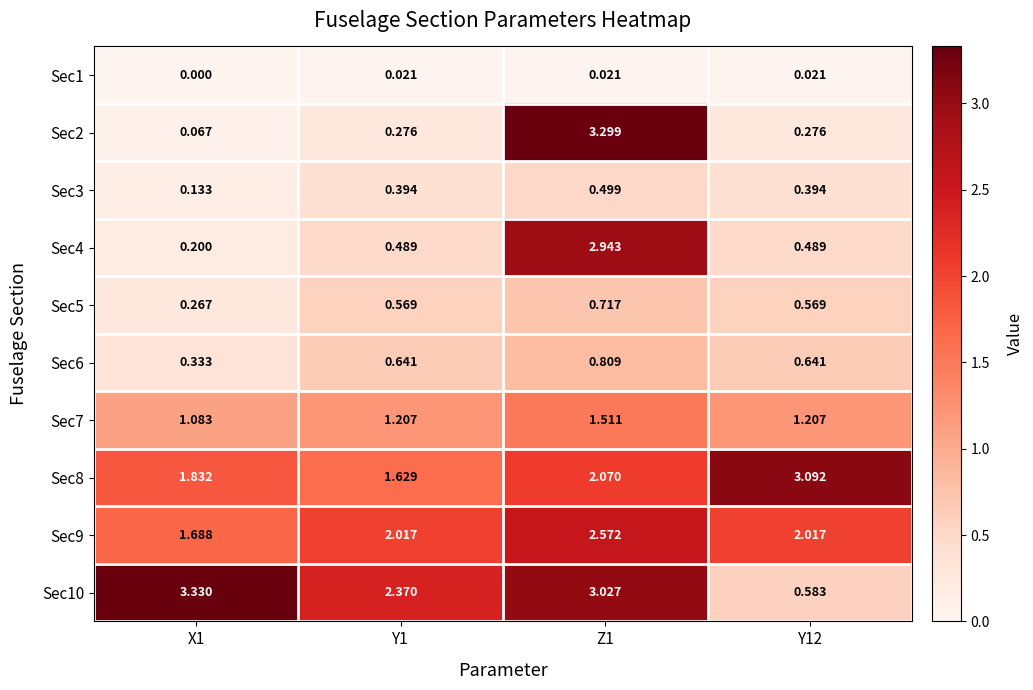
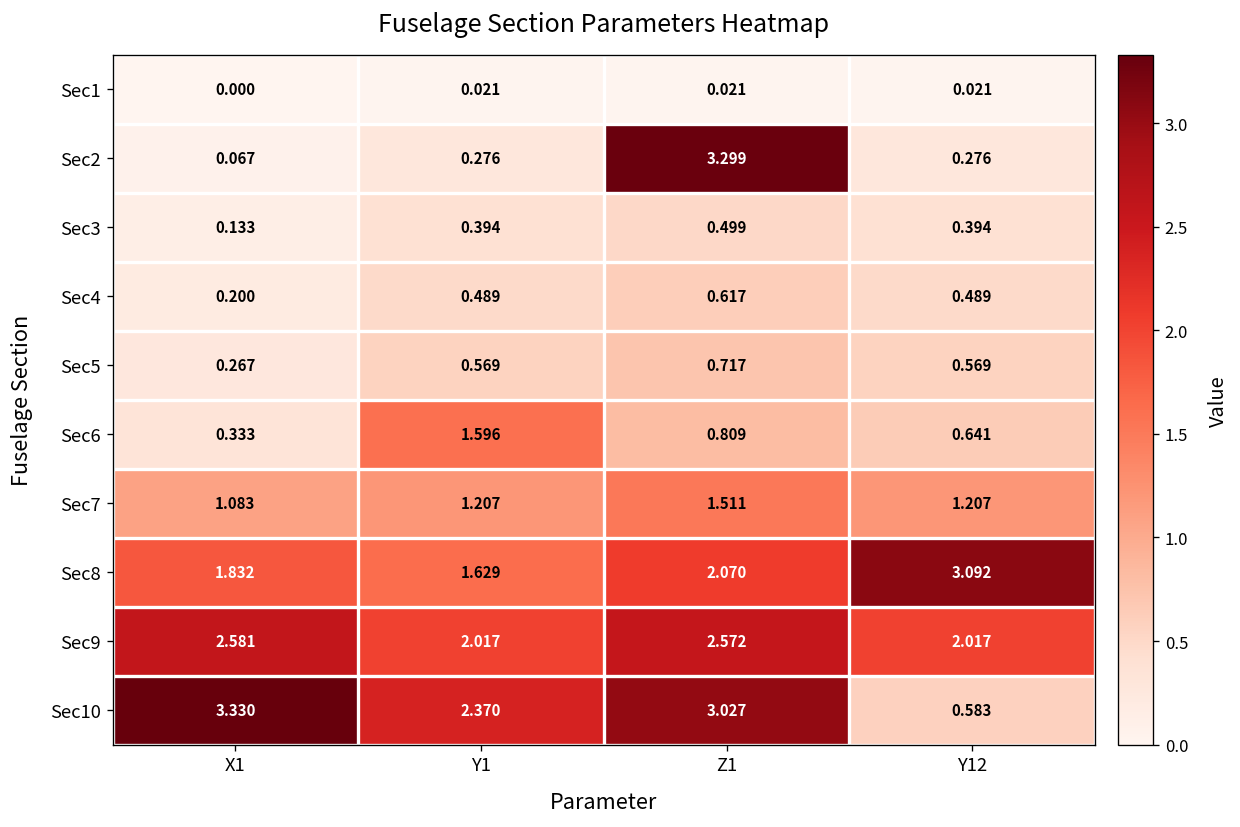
  {
    "Sec1": {
      "X1": 0.000,
      "Y1": 0.021,
      "Z1": 0.021,
      "Y12": 0.021
    },
    "Sec2": {
      "X1": 0.067,
      "Y1": 0.276,
      "Z1": 3.299,
      "Y12": 0.276
    },
    "Sec3": {
      "X1": 0.133,
      "Y1": 0.394,
      "Z1": 0.499,
      "Y12": 0.394
    },
    "Sec4": {
      "X1": 0.200,
      "Y1": 0.489,
-     "Z1": 2.943,
+     "Z1": 0.617,
      "Y12": 0.489
    },
    "Sec5": {
      "X1": 0.267,
      "Y1": 0.569,
      "Z1": 0.717,
      "Y12": 0.569
    },
    "Sec6": {
      "X1": 0.333,
-     "Y1": 0.641,
+     "Y1": 1.596,
      "Z1": 0.809,
      "Y12": 0.641
    },
    "Sec7": {
      "X1": 1.083,
      "Y1": 1.207,
      "Z1": 1.511,
      "Y12": 1.207
    },
    "Sec8": {
      "X1": 1.832,
      "Y1": 1.629,
      "Z1": 2.070,
      "Y12": 3.092
    },
    "Sec9": {
-     "X1": 1.688,
+     "X1": 2.581,
      "Y1": 2.017,
      "Z1": 2.572,
      "Y12": 2.017
    },
    "Sec10": {
      "X1": 3.330,
      "Y1": 2.370,
      "Z1": 3.027,
      "Y12": 0.583
    }
  }
